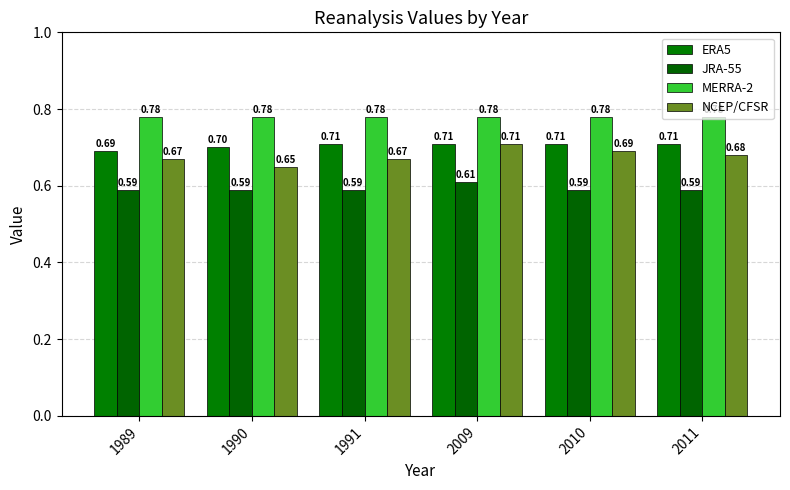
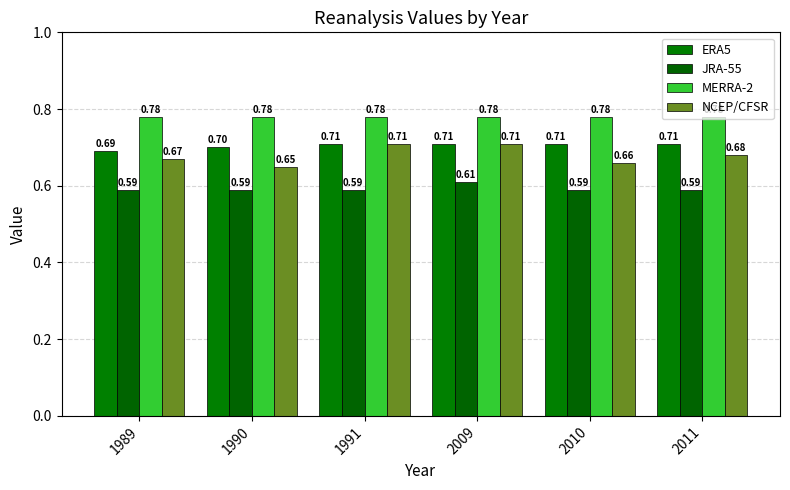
  {
    "MERRA-2": {
      "1989": 0.78,
      "1990": 0.78,
      "1991": 0.78,
      "2009": 0.78,
      "2010": 0.78
    },
    "NCEP/CFSR": {
      "1989": 0.67,
      "1990": 0.65,
-     "1991": 0.67,
+     "1991": 0.71,
      "2009": 0.71,
-     "2010": 0.69,
+     "2010": 0.66,
      "2011": 0.68
    }
  }
